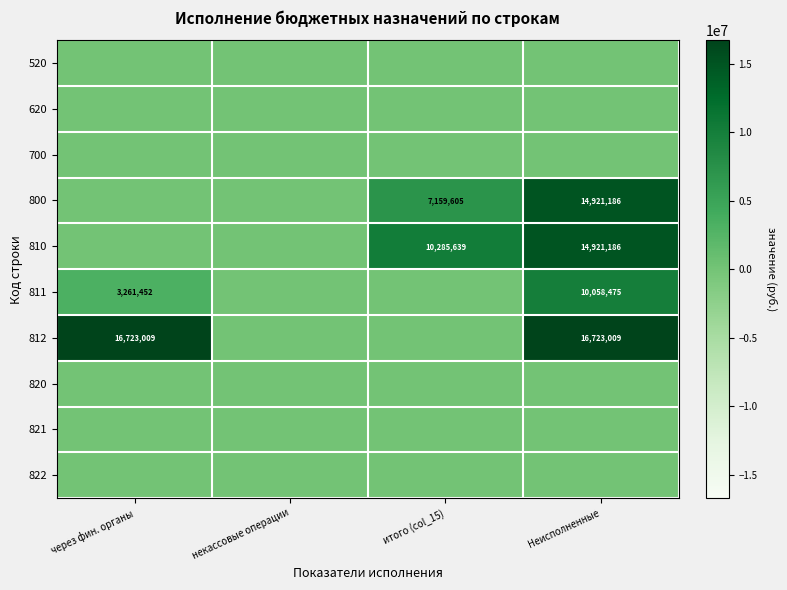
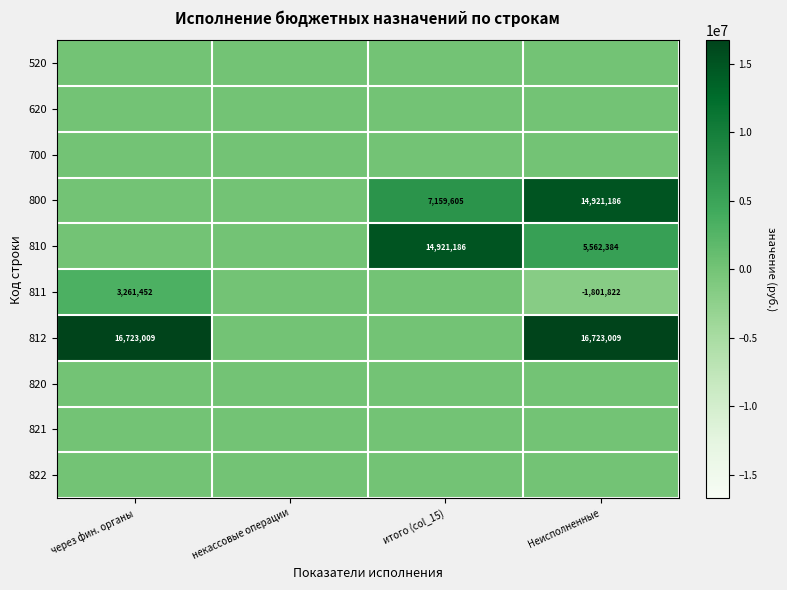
  {
    "800": {
      "итого (col_15)": "7,159,605",
      "Неисполненные": "14,921,186"
    },
    "810": {
-     "итого (col_15)": "10,285,639",
-     "Неисполненные": "14,921,186"
+     "итого (col_15)": "14,921,186",
+     "Неисполненные": "5,562,384"
    },
    "811": {
      "через фин. органы": "3,261,452",
-     "Неисполненные": "10,058,475"
+     "Неисполненные": "-1,801,822"
    },
    "812": {
      "через фин. органы": "16,723,009",
      "Неисполненные": "16,723,009"
    }
  }
